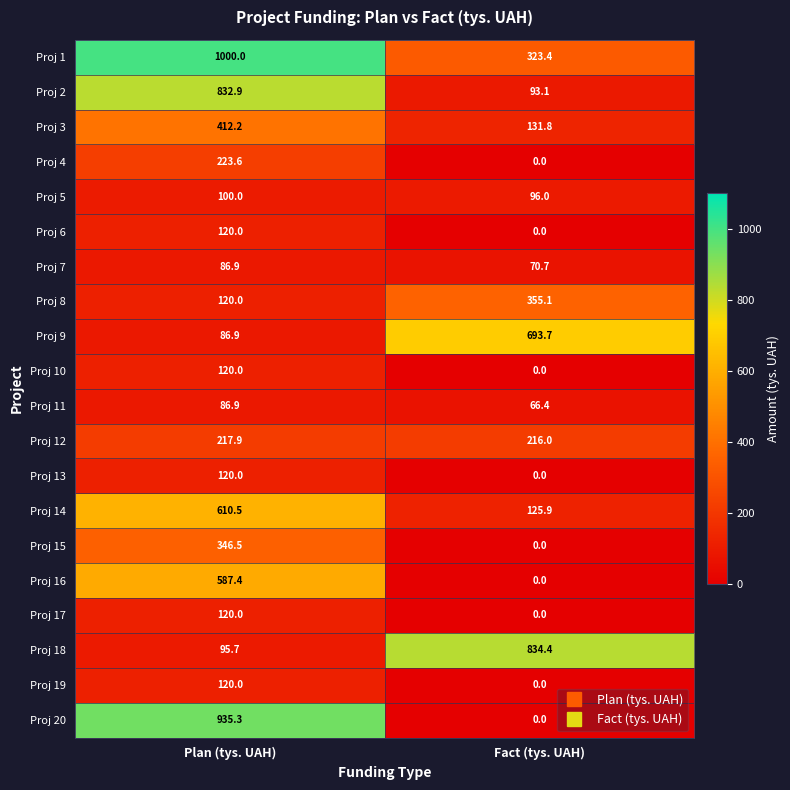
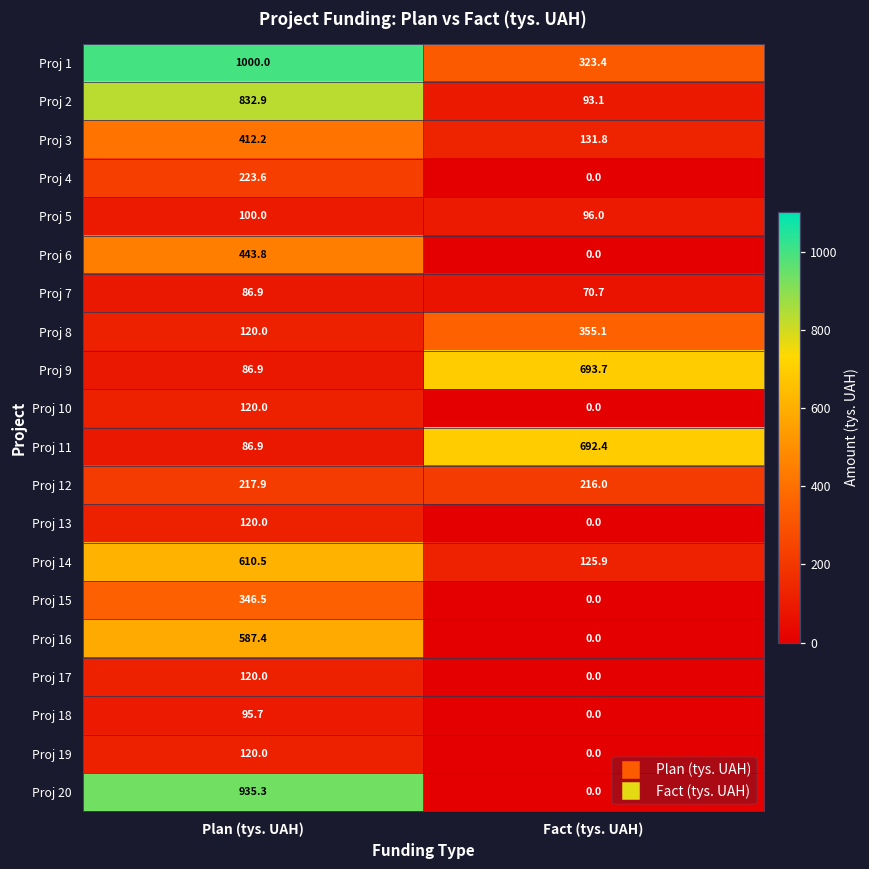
  {
    "Proj 1": {
      "Plan (tys. UAH)": 1000.0,
      "Fact (tys. UAH)": 323.4
    },
    "Proj 2": {
      "Plan (tys. UAH)": 832.9,
      "Fact (tys. UAH)": 93.1
    },
    "Proj 3": {
      "Plan (tys. UAH)": 412.2,
      "Fact (tys. UAH)": 131.8
    },
    "Proj 4": {
      "Plan (tys. UAH)": 223.6,
      "Fact (tys. UAH)": 0.0
    },
    "Proj 5": {
      "Plan (tys. UAH)": 100.0,
      "Fact (tys. UAH)": 96.0
    },
    "Proj 6": {
-     "Plan (tys. UAH)": 120.0,
+     "Plan (tys. UAH)": 443.8,
      "Fact (tys. UAH)": 0.0
    },
    "Proj 7": {
      "Plan (tys. UAH)": 86.9,
      "Fact (tys. UAH)": 70.7
    },
    "Proj 8": {
      "Plan (tys. UAH)": 120.0,
      "Fact (tys. UAH)": 355.1
    },
    "Proj 9": {
      "Plan (tys. UAH)": 86.9,
      "Fact (tys. UAH)": 693.7
    },
    "Proj 10": {
      "Plan (tys. UAH)": 120.0,
      "Fact (tys. UAH)": 0.0
    },
    "Proj 11": {
      "Plan (tys. UAH)": 86.9,
-     "Fact (tys. UAH)": 66.4
+     "Fact (tys. UAH)": 692.4
    },
    "Proj 12": {
      "Plan (tys. UAH)": 217.9,
      "Fact (tys. UAH)": 216.0
    },
    "Proj 13": {
      "Plan (tys. UAH)": 120.0,
      "Fact (tys. UAH)": 0.0
    },
    "Proj 14": {
      "Plan (tys. UAH)": 610.5,
      "Fact (tys. UAH)": 125.9
    },
    "Proj 15": {
      "Plan (tys. UAH)": 346.5,
      "Fact (tys. UAH)": 0.0
    },
    "Proj 16": {
      "Plan (tys. UAH)": 587.4,
      "Fact (tys. UAH)": 0.0
    },
    "Proj 17": {
      "Plan (tys. UAH)": 120.0,
      "Fact (tys. UAH)": 0.0
    },
    "Proj 18": {
      "Plan (tys. UAH)": 95.7,
-     "Fact (tys. UAH)": 834.4
+     "Fact (tys. UAH)": 0.0
    },
    "Proj 19": {
      "Plan (tys. UAH)": 120.0,
      "Fact (tys. UAH)": 0.0
    },
    "Proj 20": {
      "Plan (tys. UAH)": 935.3,
      "Fact (tys. UAH)": 0.0
    }
  }
